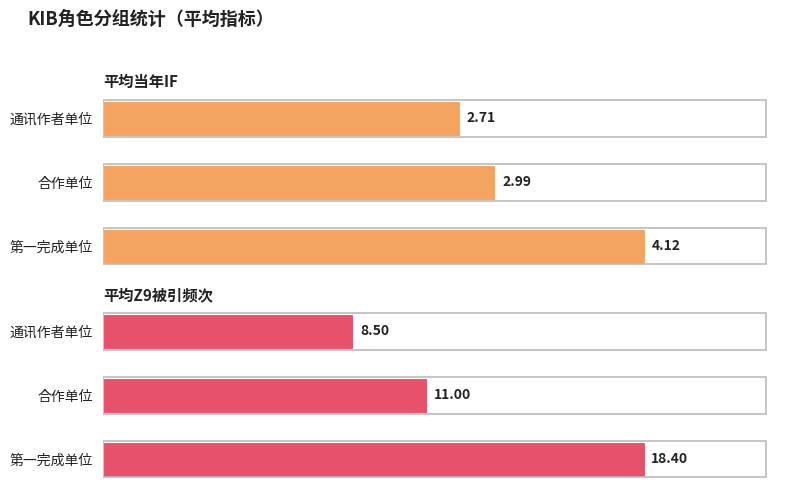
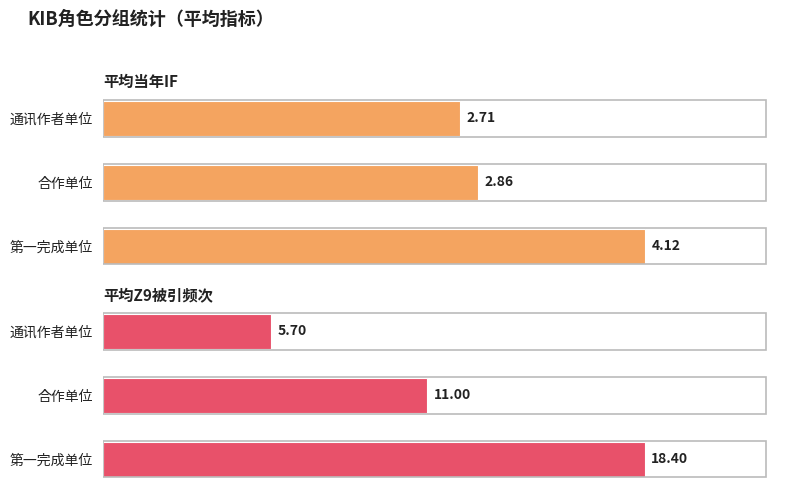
  {
    "平均当年IF": {
      "通讯作者单位": 2.71,
-     "合作单位": 2.99,
+     "合作单位": 2.86,
      "第一完成单位": 4.12
    },
    "平均Z9被引频次": {
-     "通讯作者单位": 8.50,
+     "通讯作者单位": 5.70,
      "合作单位": 11.00,
      "第一完成单位": 18.40
    }
  }
